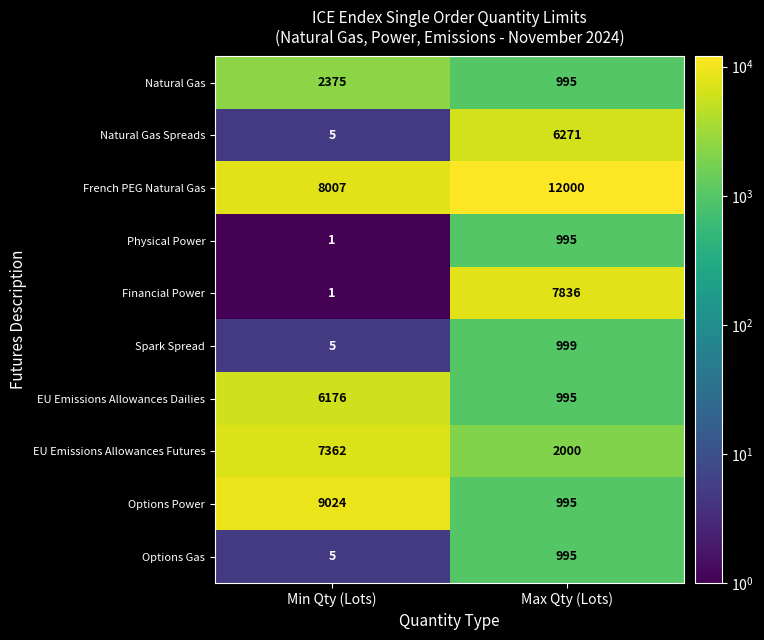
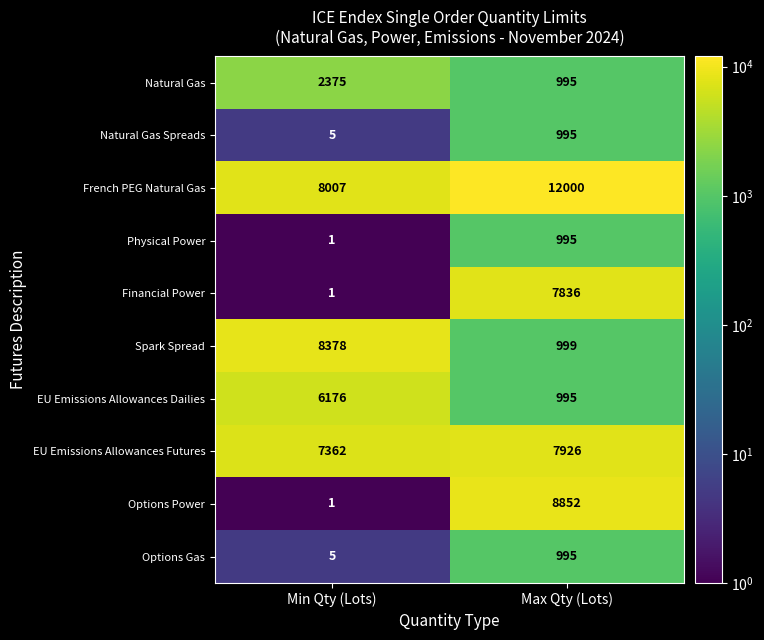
  {
    "Natural Gas": {
      "Min Qty (Lots)": 2375,
      "Max Qty (Lots)": 995
    },
    "Natural Gas Spreads": {
      "Min Qty (Lots)": 5,
-     "Max Qty (Lots)": 6271
+     "Max Qty (Lots)": 995
    },
    "French PEG Natural Gas": {
      "Min Qty (Lots)": 8007,
      "Max Qty (Lots)": 12000
    },
    "Physical Power": {
      "Min Qty (Lots)": 1,
      "Max Qty (Lots)": 995
    },
    "Financial Power": {
      "Min Qty (Lots)": 1,
      "Max Qty (Lots)": 7836
    },
    "Spark Spread": {
-     "Min Qty (Lots)": 5,
+     "Min Qty (Lots)": 8378,
      "Max Qty (Lots)": 999
    },
    "EU Emissions Allowances Dailies": {
      "Min Qty (Lots)": 6176,
      "Max Qty (Lots)": 995
    },
    "EU Emissions Allowances Futures": {
      "Min Qty (Lots)": 7362,
-     "Max Qty (Lots)": 2000
+     "Max Qty (Lots)": 7926
    },
    "Options Power": {
-     "Min Qty (Lots)": 9024,
-     "Max Qty (Lots)": 995
+     "Min Qty (Lots)": 1,
+     "Max Qty (Lots)": 8852
    },
    "Options Gas": {
      "Min Qty (Lots)": 5,
      "Max Qty (Lots)": 995
    }
  }
